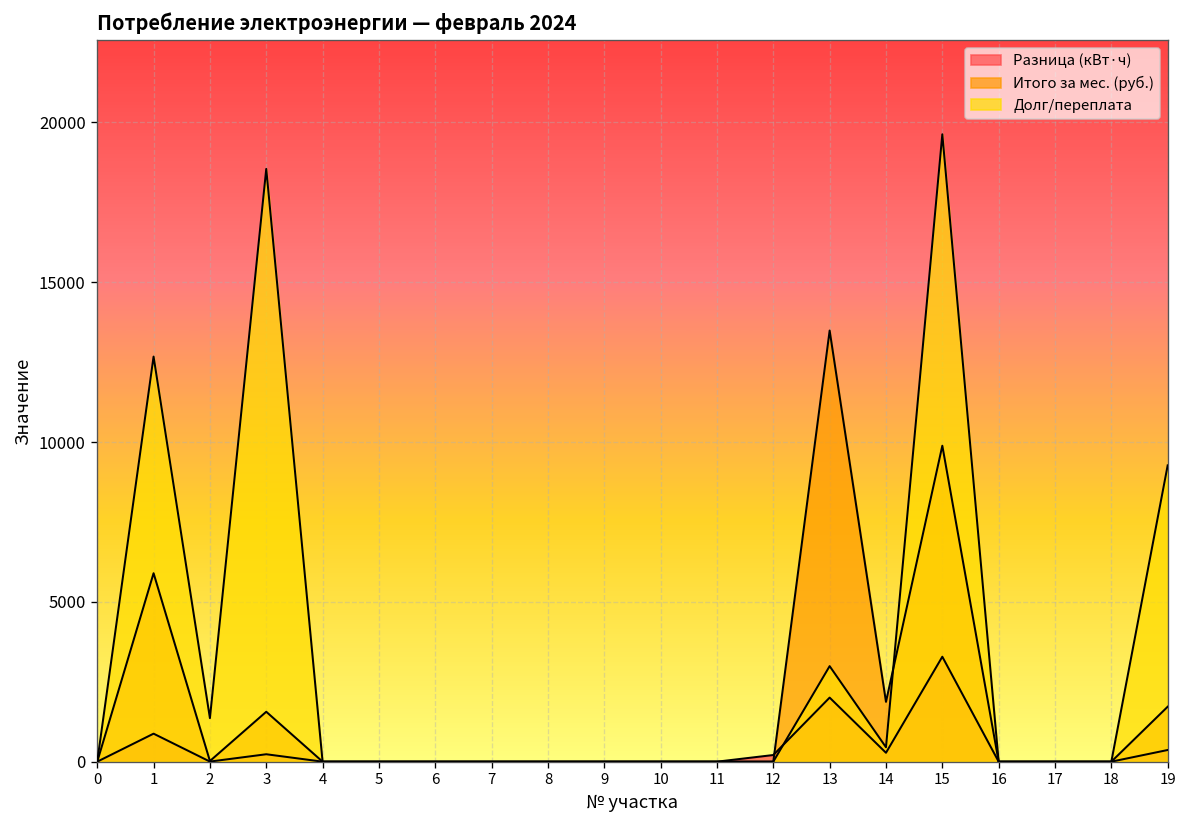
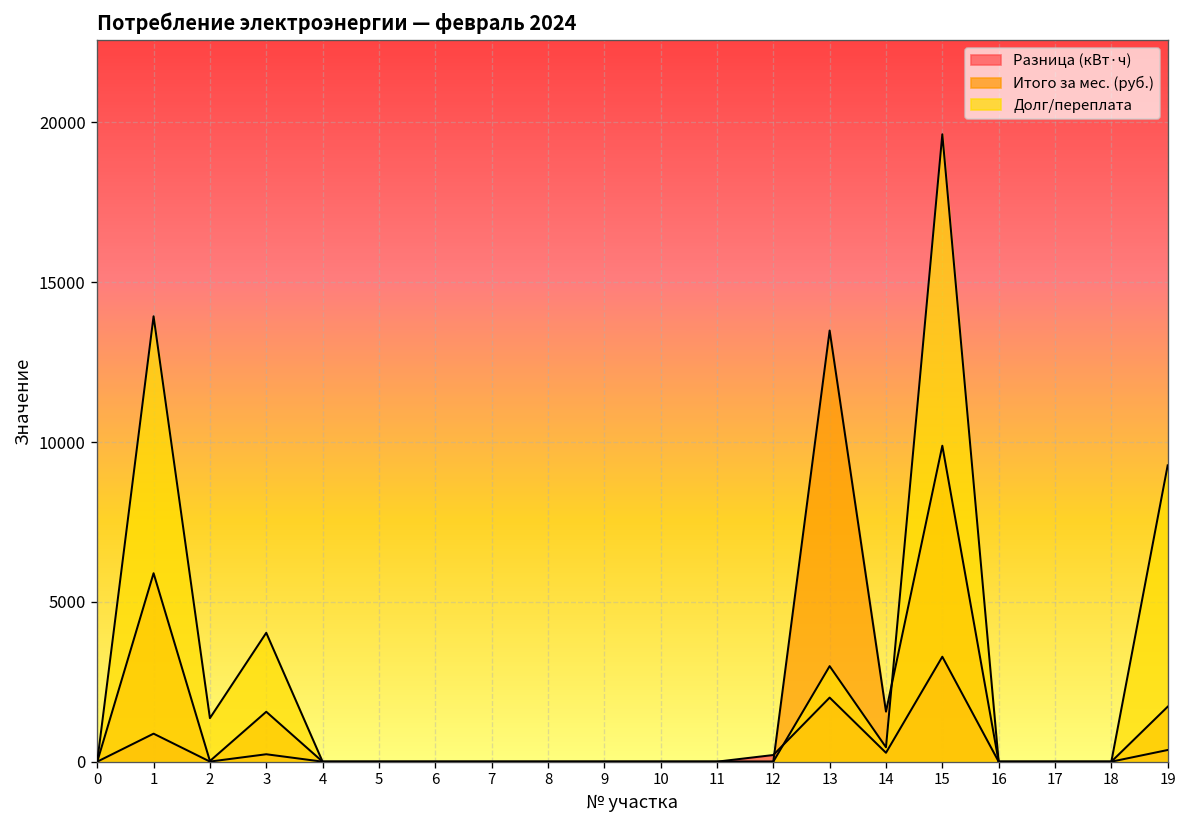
  {
    "Разница (кВт·ч)": {
      "1": 900,
      "3": 200,
      "12": 200,
      "13": 2000,
      "14": 300,
      "15": 3300,
      "19": 400
    },
    "Итого за мес. (руб.)": {
      "1": 5900,
      "3": 1600,
      "13": 13500,
-     "14": 1900,
+     "14": 1600,
      "15": 9900,
      "19": 1700
    },
    "Долг/переплата": {
-     "1": 12700,
+     "1": 13900,
      "2": 1400,
-     "3": 18500,
+     "3": 4000,
      "13": 3000,
      "14": 500,
      "15": 19600,
      "19": 9300
    }
  }
